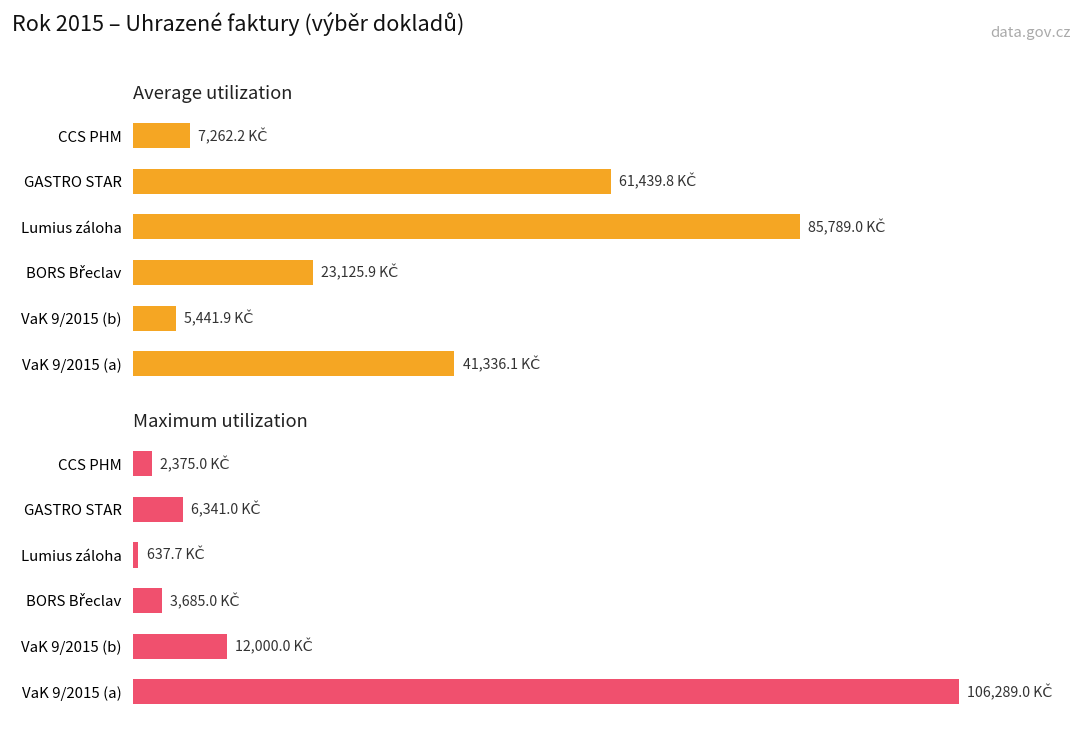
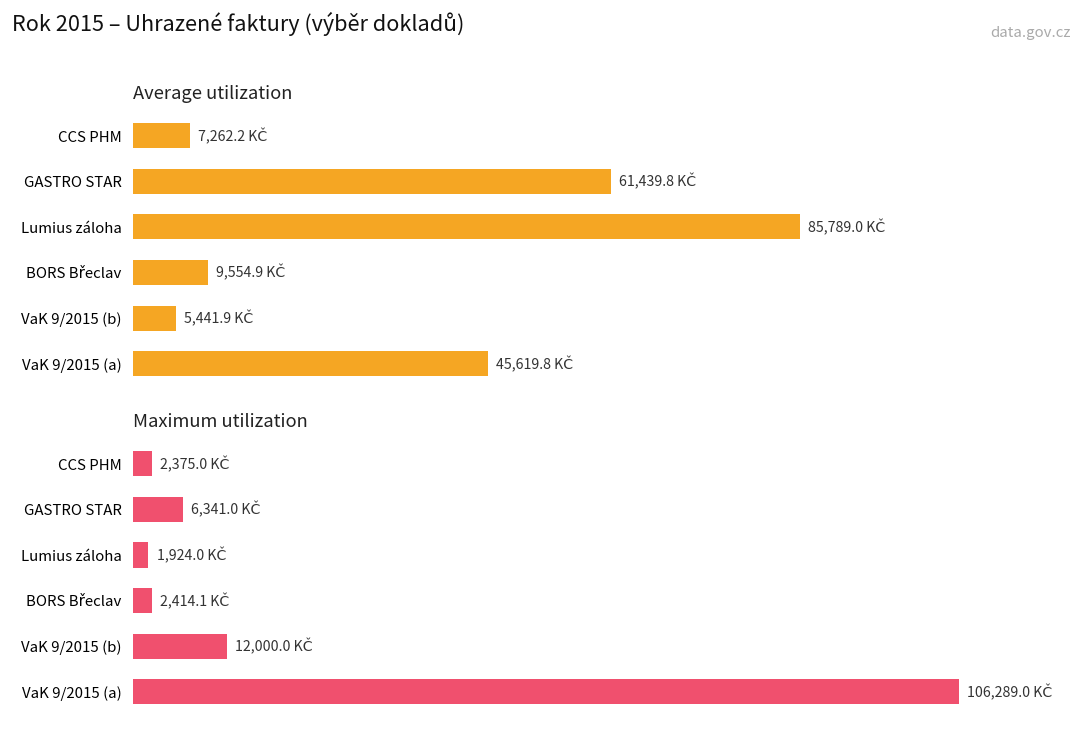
  {
    "Average utilization": {
      "CCS PHM": "7,262.2",
      "GASTRO STAR": "61,439.8",
      "Lumius záloha": "85,789.0",
-     "BORS Břeclav": "23,125.9",
+     "BORS Břeclav": "9,554.9",
      "VaK 9/2015 (b)": "5,441.9",
-     "VaK 9/2015 (a)": "41,336.1"
+     "VaK 9/2015 (a)": "45,619.8"
    },
    "Maximum utilization": {
      "CCS PHM": "2,375.0",
      "GASTRO STAR": "6,341.0",
-     "Lumius záloha": "637.7",
-     "BORS Břeclav": "3,685.0",
+     "Lumius záloha": "1,924.0",
+     "BORS Břeclav": "2,414.1",
      "VaK 9/2015 (b)": "12,000.0",
      "VaK 9/2015 (a)": "106,289.0"
    }
  }
